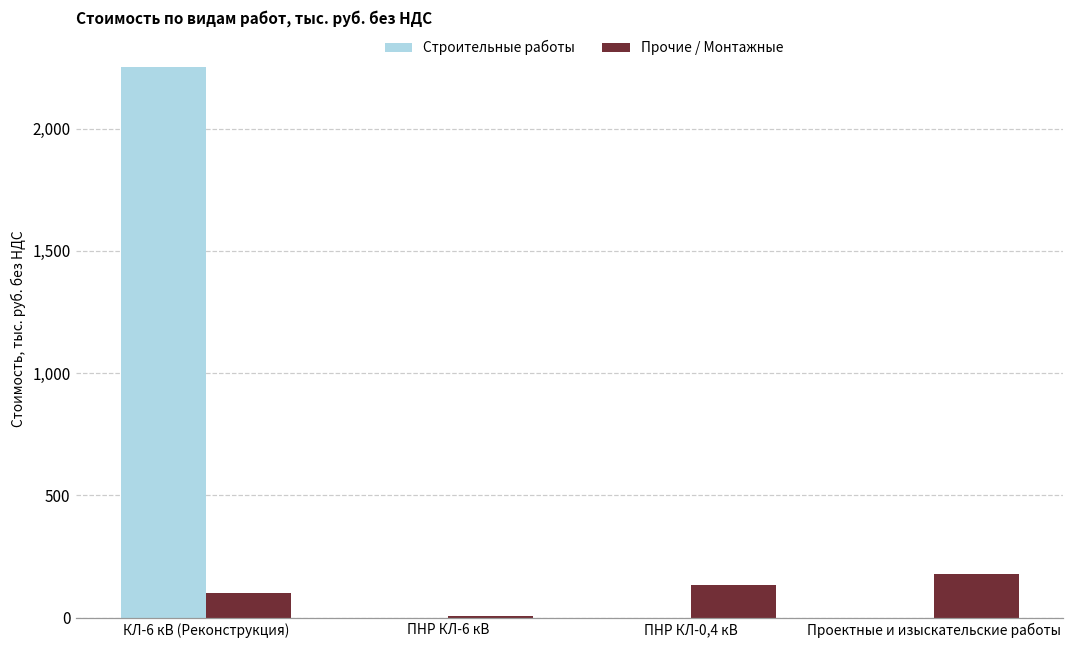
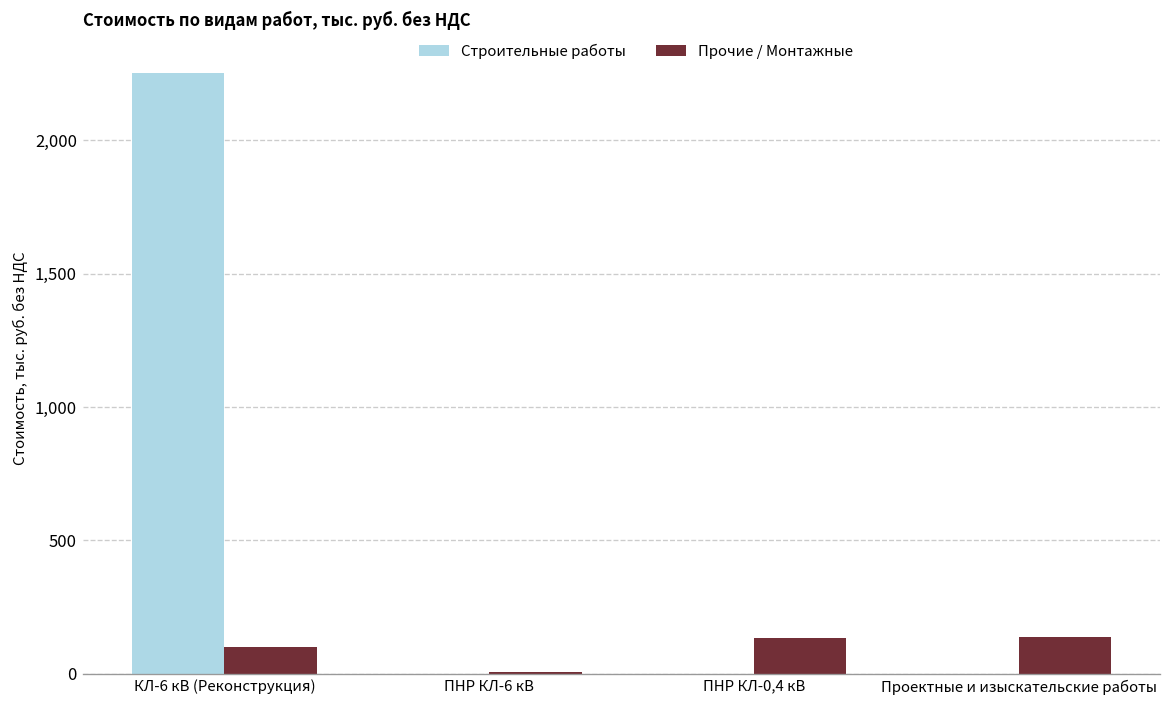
  {
    "Строительные работы": {
      "КЛ-6 кВ (Реконструкция)": "2,250",
      "ПНР КЛ-6 кВ": "0",
      "ПНР КЛ-0,4 кВ": "0",
      "Проектные и изыскательские работы": "0"
    },
    "Прочие / Монтажные": {
      "КЛ-6 кВ (Реконструкция)": "100",
      "ПНР КЛ-0,4 кВ": "130",
-     "Проектные и изыскательские работы": "180"
+     "Проектные и изыскательские работы": "140"
    }
  }
